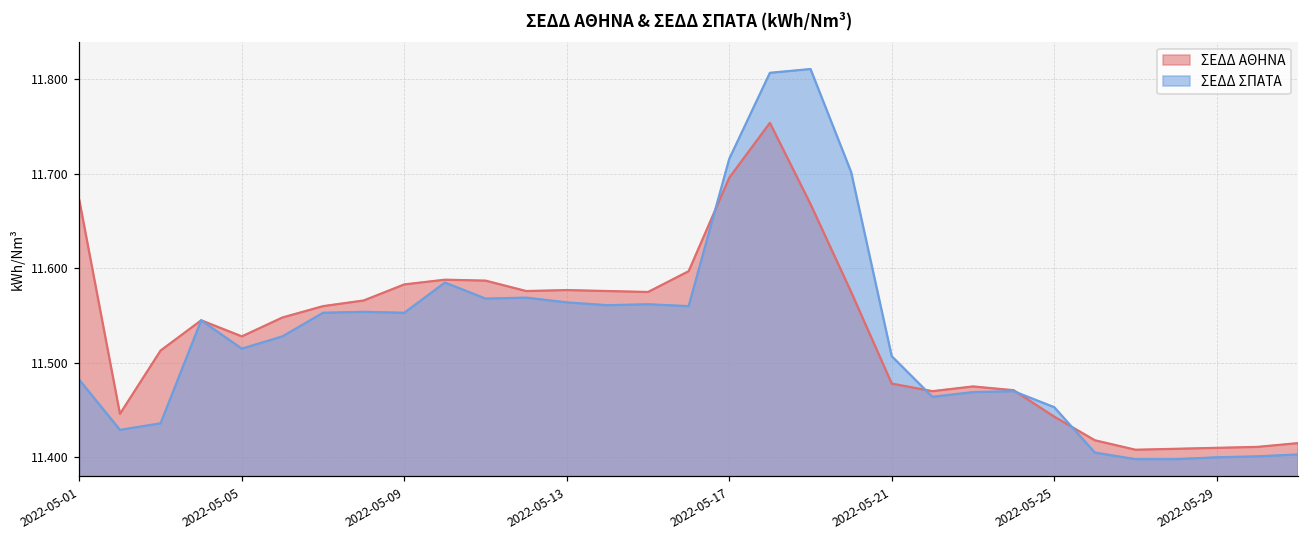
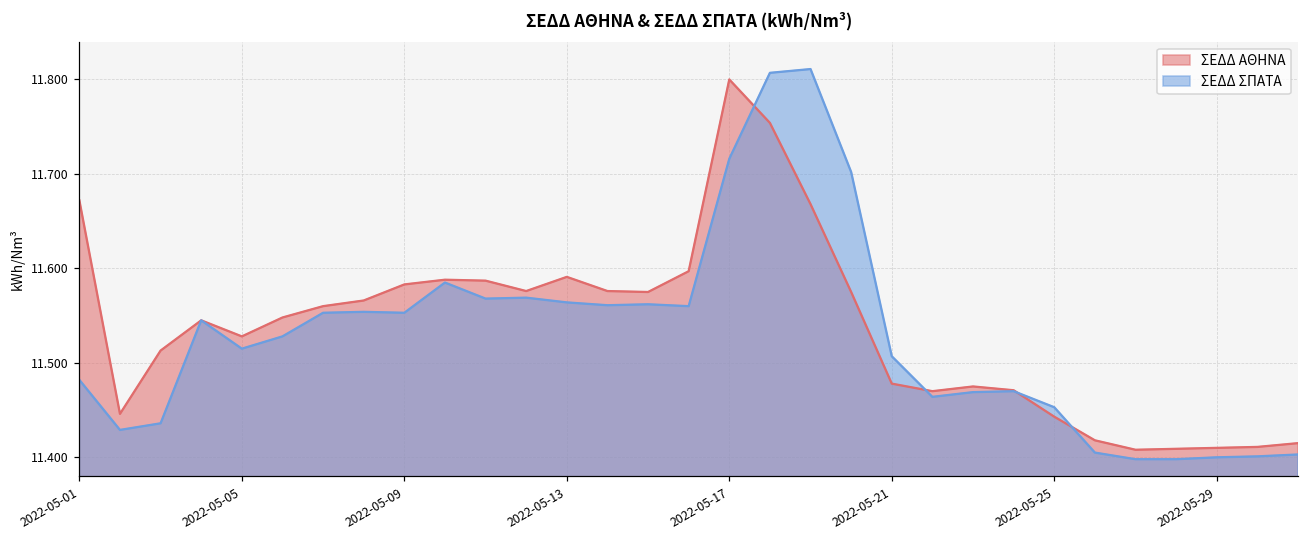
  {
    "ΣΕΔΔ ΑΘΗΝΑ": {
      "2022-05-01": 11.67,
      "2022-05-05": 11.53,
      "2022-05-09": 11.58,
-     "2022-05-13": 11.58,
-     "2022-05-17": 11.70,
+     "2022-05-13": 11.59,
+     "2022-05-17": 11.80,
      "2022-05-21": 11.48,
      "2022-05-25": 11.44,
      "2022-05-29": 11.41
    },
    "ΣΕΔΔ ΣΠΑΤΑ": {
      "2022-05-01": 11.48,
      "2022-05-05": 11.52,
      "2022-05-09": 11.55,
      "2022-05-13": 11.56,
      "2022-05-17": 11.72,
      "2022-05-21": 11.51,
      "2022-05-25": 11.45,
      "2022-05-29": 11.40
    }
  }
